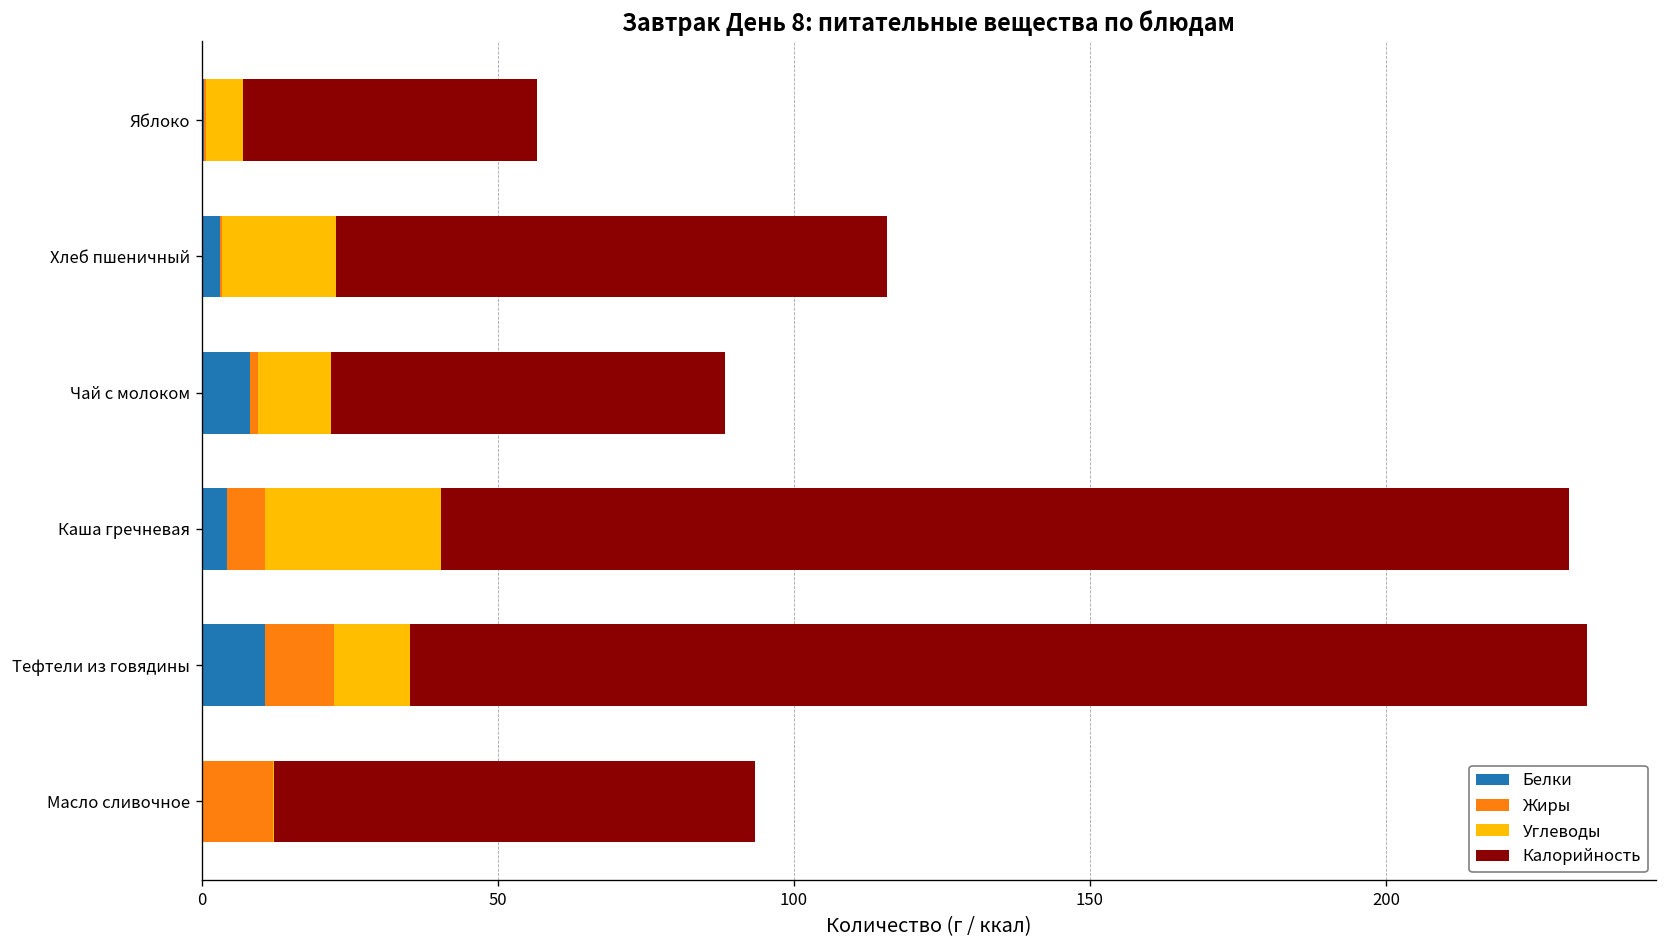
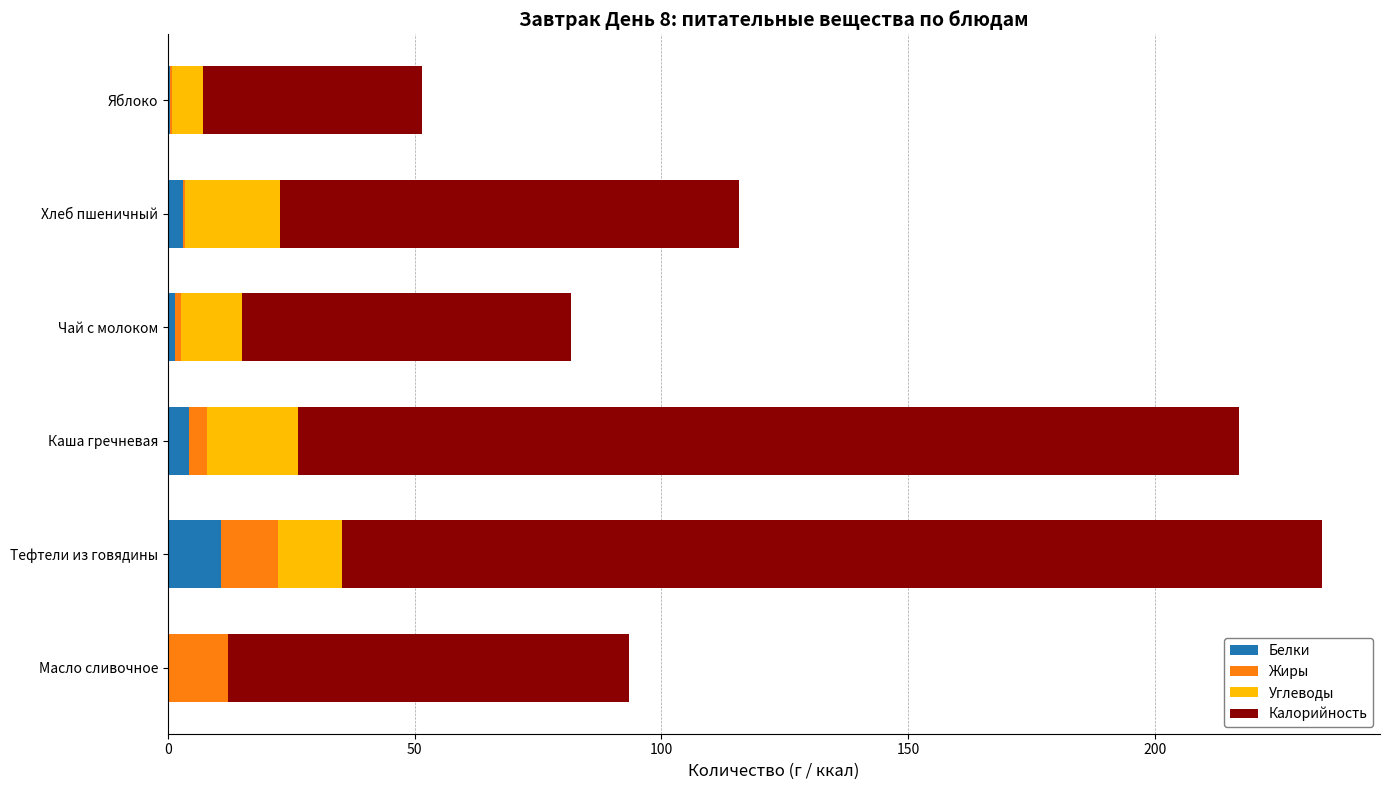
  {
    "Белки": {
      "Хлеб пшеничный": 3,
-     "Чай с молоком": 8,
+     "Чай с молоком": 1,
      "Каша гречневая": 4,
      "Тефтели из говядины": 11
    },
    "Жиры": {
      "Чай с молоком": 1,
-     "Каша гречневая": 6,
+     "Каша гречневая": 4,
      "Тефтели из говядины": 12,
      "Масло сливочное": 12
    },
    "Углеводы": {
      "Яблоко": 6,
      "Хлеб пшеничный": 19,
      "Чай с молоком": 12,
-     "Каша гречневая": 30,
+     "Каша гречневая": 19,
      "Тефтели из говядины": 13
    },
    "Калорийность": {
-     "Яблоко": 50,
+     "Яблоко": 44,
      "Хлеб пшеничный": 93,
      "Чай с молоком": 67,
      "Каша гречневая": 191,
      "Тефтели из говядины": 199,
      "Масло сливочное": 81
    }
  }
